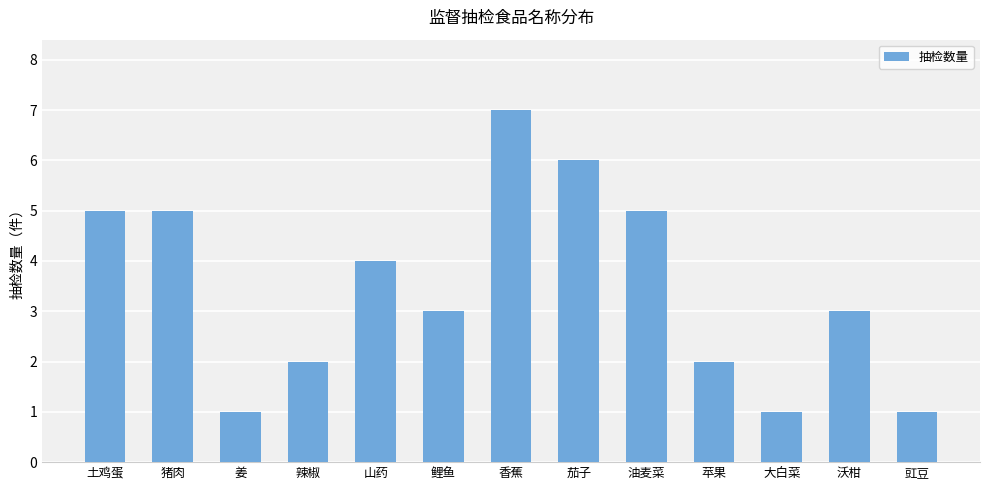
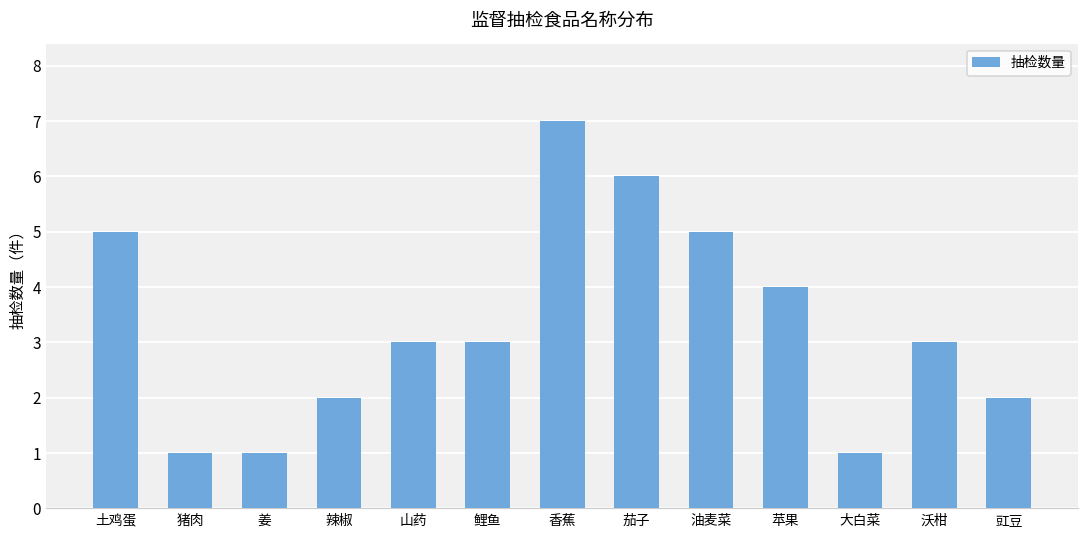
  {
    "土鸡蛋": 5,
-   "猪肉": 5,
+   "猪肉": 1,
    "姜": 1,
    "辣椒": 2,
-   "山药": 4,
+   "山药": 3,
    "鲤鱼": 3,
    "香蕉": 7,
    "茄子": 6,
    "油麦菜": 5,
-   "苹果": 2,
+   "苹果": 4,
    "大白菜": 1,
    "沃柑": 3,
-   "豇豆": 1
+   "豇豆": 2
  }
